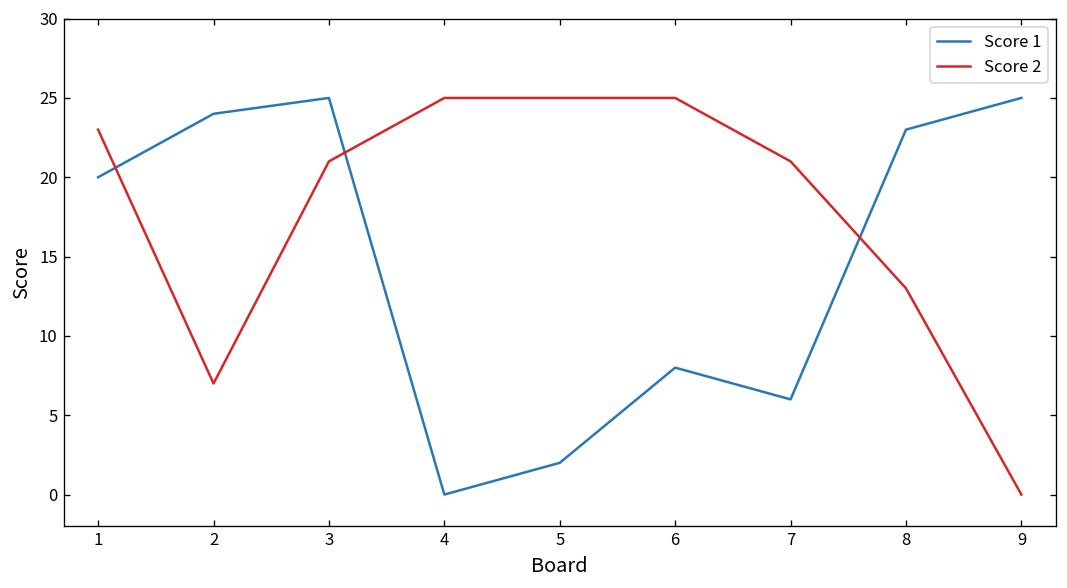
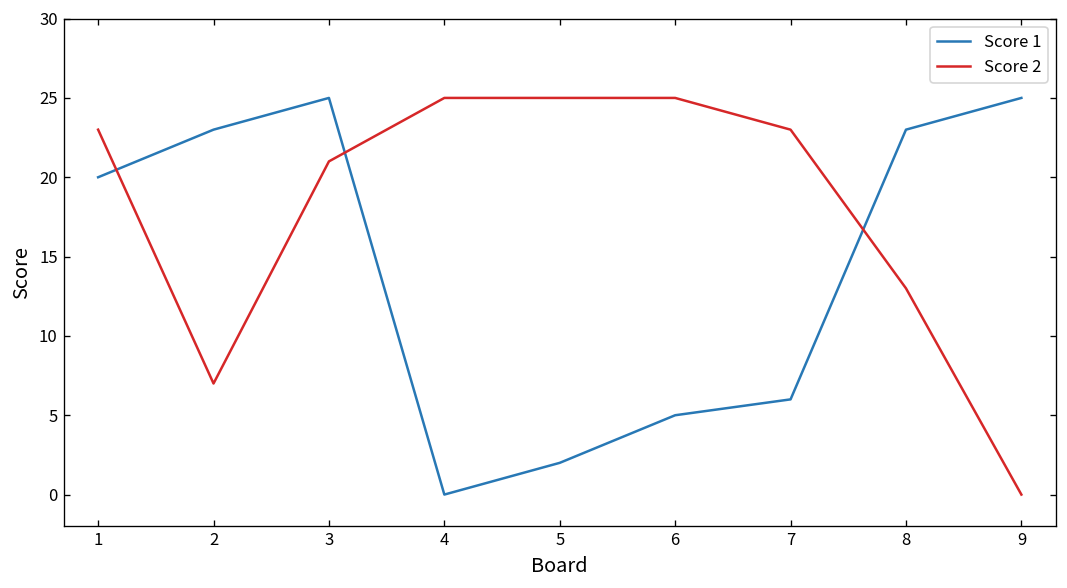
  {
    "Score 1": {
      "1": 20,
-     "2": 24,
+     "2": 23,
      "3": 25,
      "4": 0,
      "5": 2,
-     "6": 8,
+     "6": 5,
      "7": 6,
      "8": 23,
      "9": 25
    },
    "Score 2": {
      "1": 23,
      "2": 7,
      "3": 21,
      "4": 25,
      "5": 25,
      "6": 25,
-     "7": 21,
+     "7": 23,
      "8": 13,
      "9": 0
    }
  }
